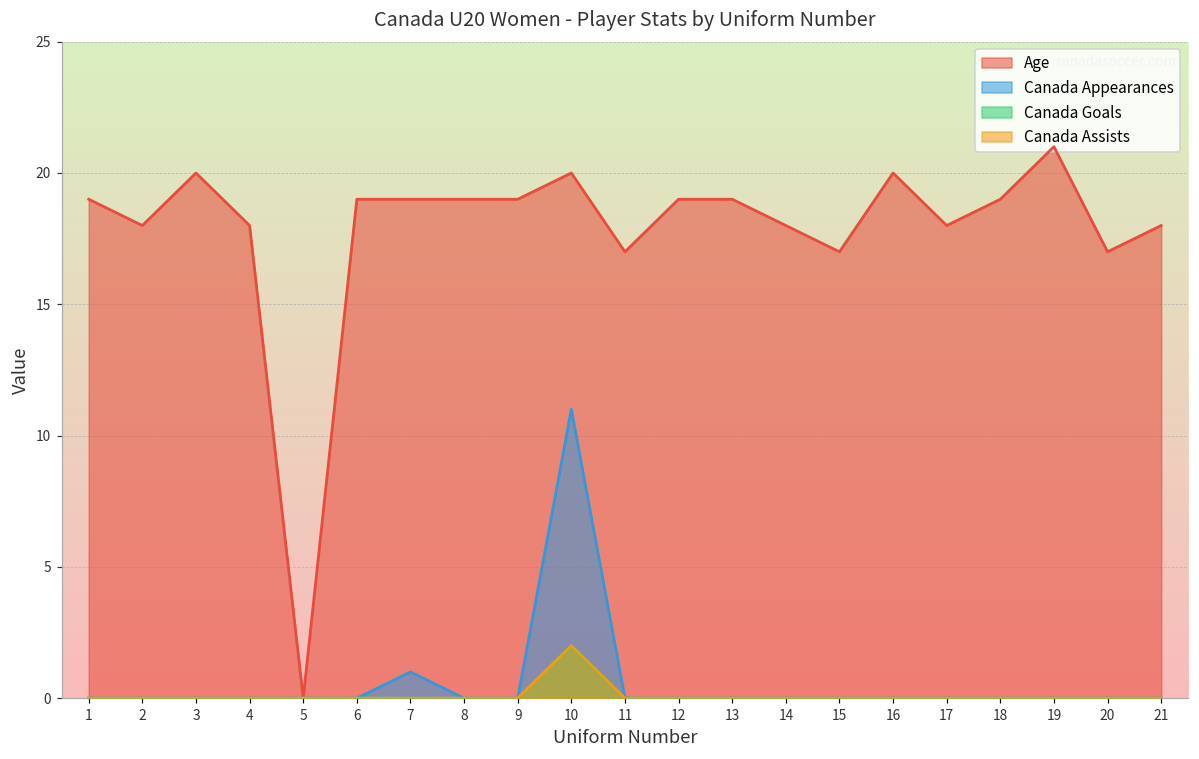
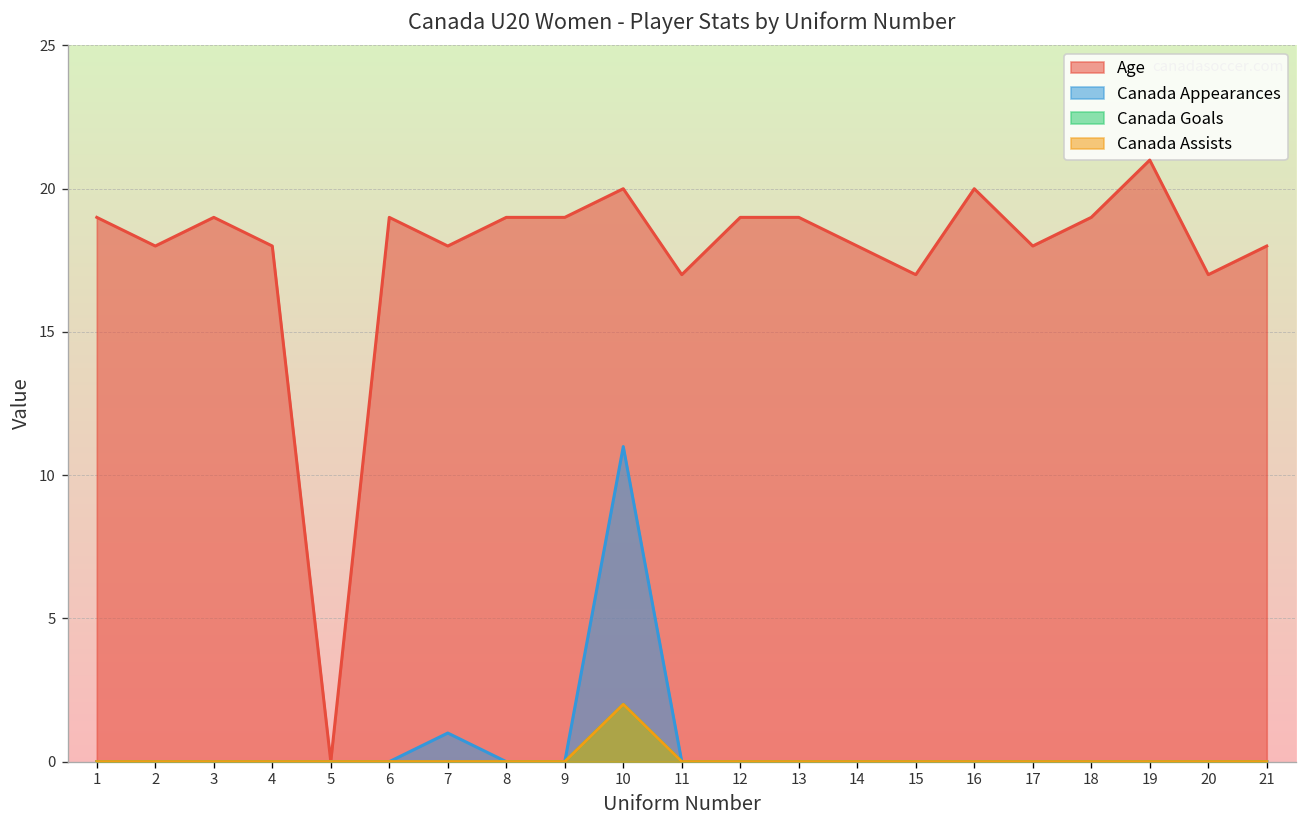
  {
    "Age": {
      "1": 19,
      "2": 18,
-     "3": 20,
+     "3": 19,
      "4": 18,
      "6": 19,
-     "7": 19,
+     "7": 18,
      "8": 19,
      "9": 19,
      "10": 20,
      "11": 17,
      "12": 19,
      "13": 19,
      "14": 18,
      "15": 17,
      "16": 20,
      "17": 18,
      "18": 19,
      "19": 21,
      "20": 17,
      "21": 18
    },
    "Canada Appearances": {
      "7": 1,
      "10": 11
    },
    "Canada Assists": {
      "7": 0,
      "10": 2
    }
  }
